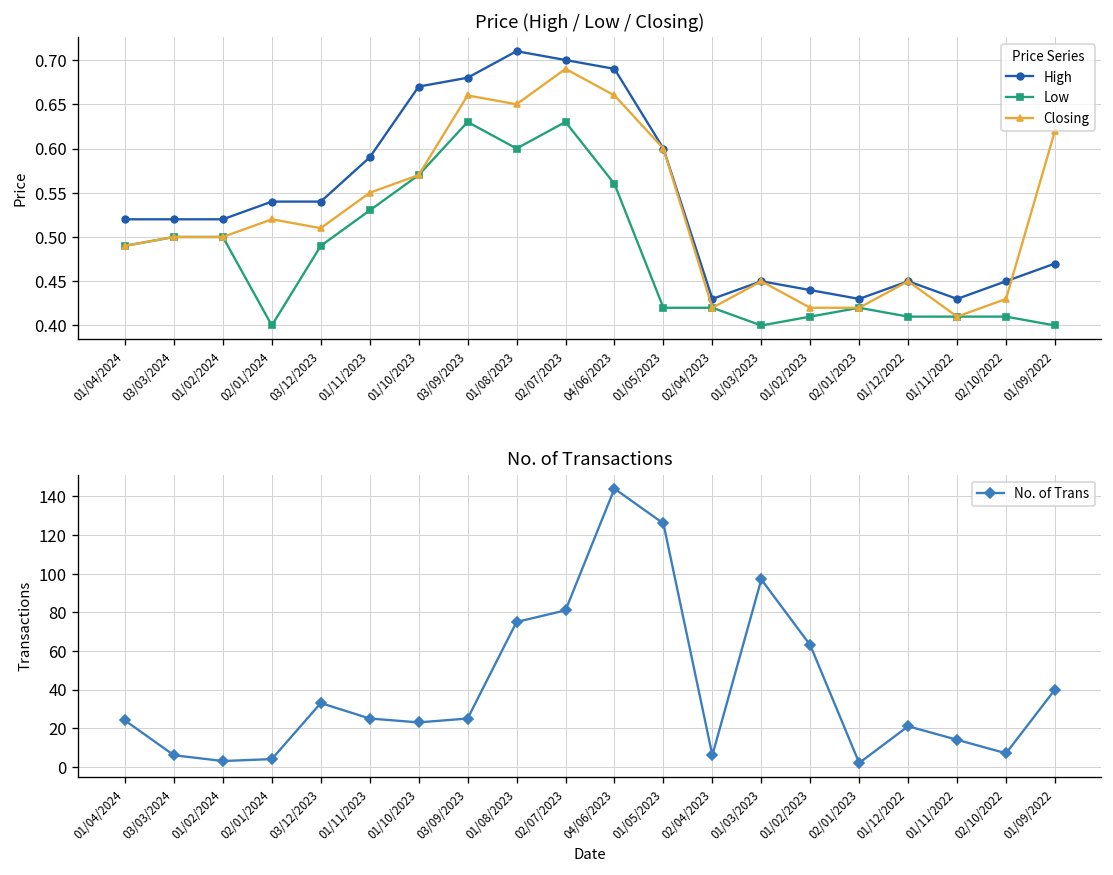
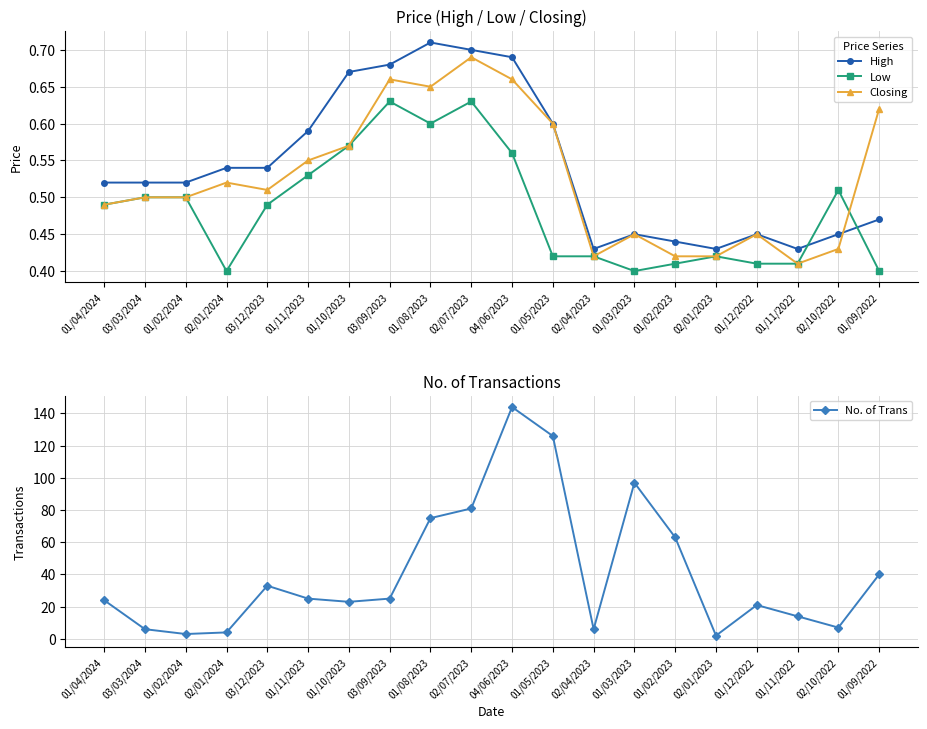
  {
    "Price (High / Low / Closing)": {
      "High": {
        "01/04/2024": 0.52,
        "03/03/2024": 0.52,
        "01/02/2024": 0.52,
        "02/01/2024": 0.54,
        "03/12/2023": 0.54,
        "01/11/2023": 0.59,
        "01/10/2023": 0.67,
        "03/09/2023": 0.68,
        "01/08/2023": 0.71,
        "02/07/2023": 0.70,
        "04/06/2023": 0.69,
        "02/04/2023": 0.43,
        "01/02/2023": 0.44,
        "02/01/2023": 0.43,
        "01/11/2022": 0.43,
        "02/10/2022": 0.45,
        "01/09/2022": 0.47
      },
      "Low": {
        "02/01/2024": 0.40,
        "03/12/2023": 0.49,
        "01/11/2023": 0.53,
        "03/09/2023": 0.63,
        "01/08/2023": 0.60,
        "02/07/2023": 0.63,
        "04/06/2023": 0.56,
        "01/05/2023": 0.42,
        "01/03/2023": 0.40,
        "01/02/2023": 0.41,
        "01/12/2022": 0.41,
-       "02/10/2022": 0.41,
+       "02/10/2022": 0.51,
        "01/09/2022": 0.40
      },
      "Closing": {
        "02/01/2024": 0.52,
        "03/12/2023": 0.51,
        "01/11/2023": 0.55,
        "03/09/2023": 0.66,
        "01/08/2023": 0.65,
        "02/07/2023": 0.69,
        "04/06/2023": 0.66,
        "01/02/2023": 0.42,
        "02/10/2022": 0.43,
        "01/09/2022": 0.62
      }
    },
    "No. of Transactions": {
      "01/04/2024": 24,
      "03/03/2024": 6,
      "01/02/2024": 3,
      "02/01/2024": 4,
      "03/12/2023": 33,
      "01/11/2023": 25,
      "01/10/2023": 23,
      "03/09/2023": 25,
      "01/08/2023": 75,
      "02/07/2023": 81,
      "04/06/2023": 144,
      "01/05/2023": 126,
      "02/04/2023": 6,
      "01/03/2023": 97,
      "01/02/2023": 63,
      "02/01/2023": 2,
      "01/12/2022": 21,
      "01/11/2022": 14,
      "02/10/2022": 7,
      "01/09/2022": 40
    }
  }
